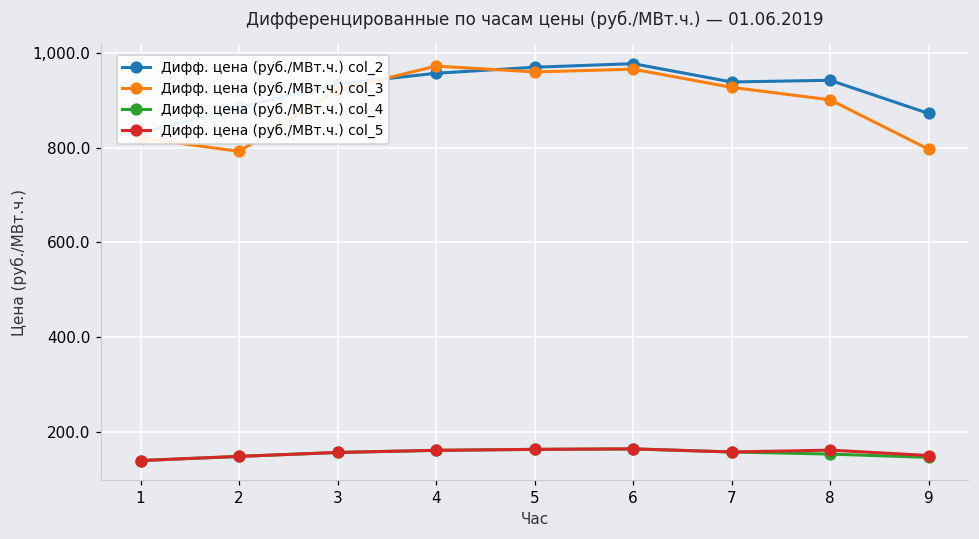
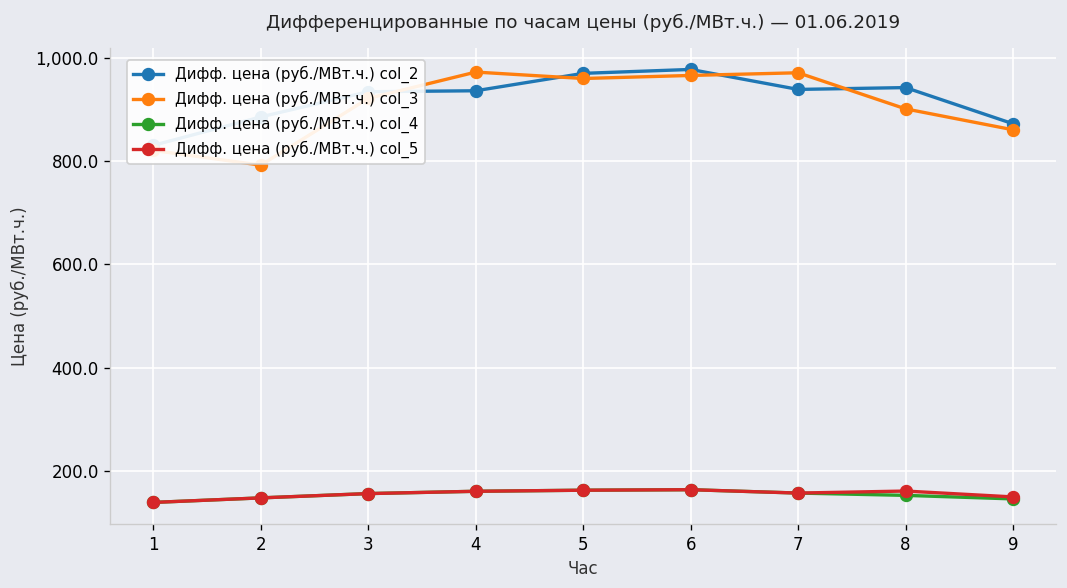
  {
    "Дифф. цена (руб./МВт.ч.) col_2": {
-     "4": 960,
+     "4": 940,
      "5": 970,
      "6": 980,
      "7": 940,
      "8": 940,
      "9": 870
    },
    "Дифф. цена (руб./МВт.ч.) col_3": {
      "2": 790,
      "4": 970,
      "5": 960,
      "6": 970,
-     "7": 930,
+     "7": 970,
      "8": 900,
-     "9": 800
+     "9": 860
    },
    "Дифф. цена (руб./МВт.ч.) col_4": {
      "8": 150
    },
    "Дифф. цена (руб./МВт.ч.) col_5": {
      "8": 160
    }
  }
